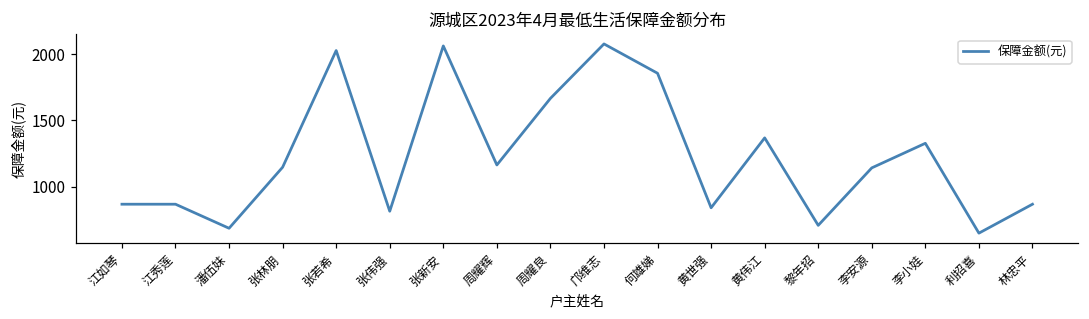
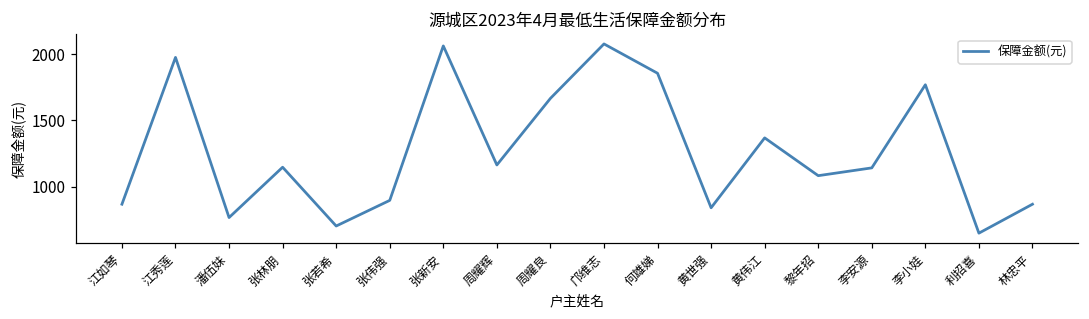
  {
    "江如琴": 870,
-   "江秀莲": 870,
-   "潘伍妹": 680,
+   "江秀莲": 1980,
+   "潘伍妹": 770,
    "张林朋": 1150,
-   "张若希": 2030,
-   "张伟强": 810,
+   "张若希": 700,
+   "张伟强": 900,
    "张新安": 2060,
    "周耀辉": 1160,
    "周耀良": 1670,
    "邝维志": 2080,
    "何雄娣": 1860,
    "黄世强": 840,
    "黄伟江": 1370,
-   "黎年招": 710,
+   "黎年招": 1080,
    "李安源": 1140,
-   "李小娃": 1330,
+   "李小娃": 1770,
    "利招喜": 650,
    "林忠平": 870
  }
